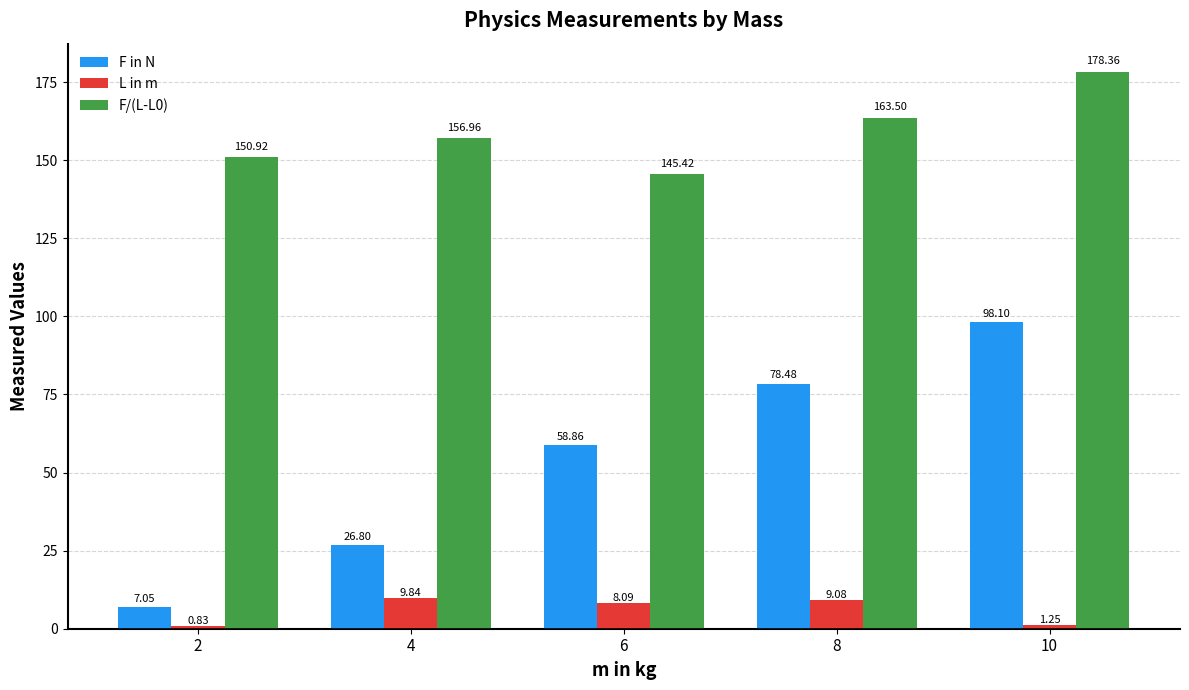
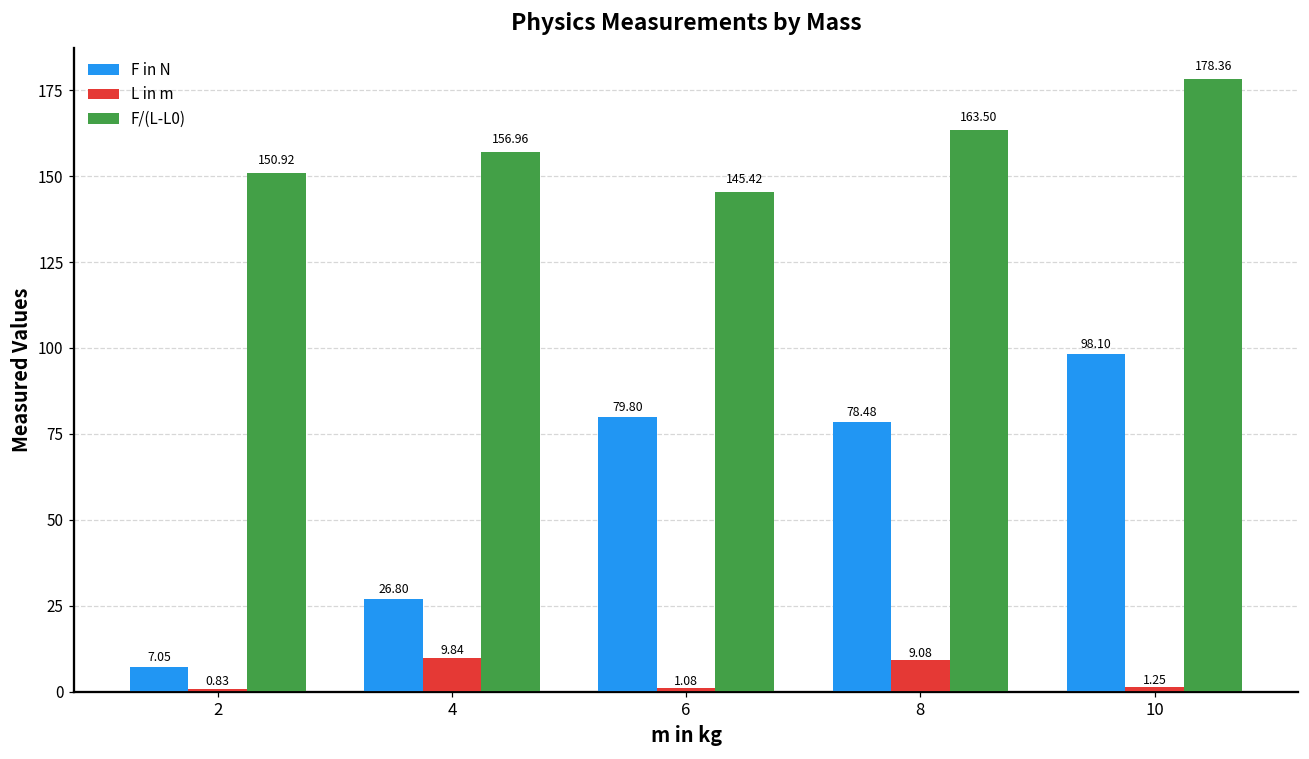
  {
    "F in N": {
      "2": 7.05,
      "4": 26.80,
-     "6": 58.86,
+     "6": 79.80,
      "8": 78.48,
      "10": 98.10
    },
    "L in m": {
      "2": 0.83,
      "4": 9.84,
-     "6": 8.09,
+     "6": 1.08,
      "8": 9.08,
      "10": 1.25
    },
    "F/(L-L0)": {
      "2": 150.92,
      "4": 156.96,
      "6": 145.42,
      "8": 163.50,
      "10": 178.36
    }
  }
